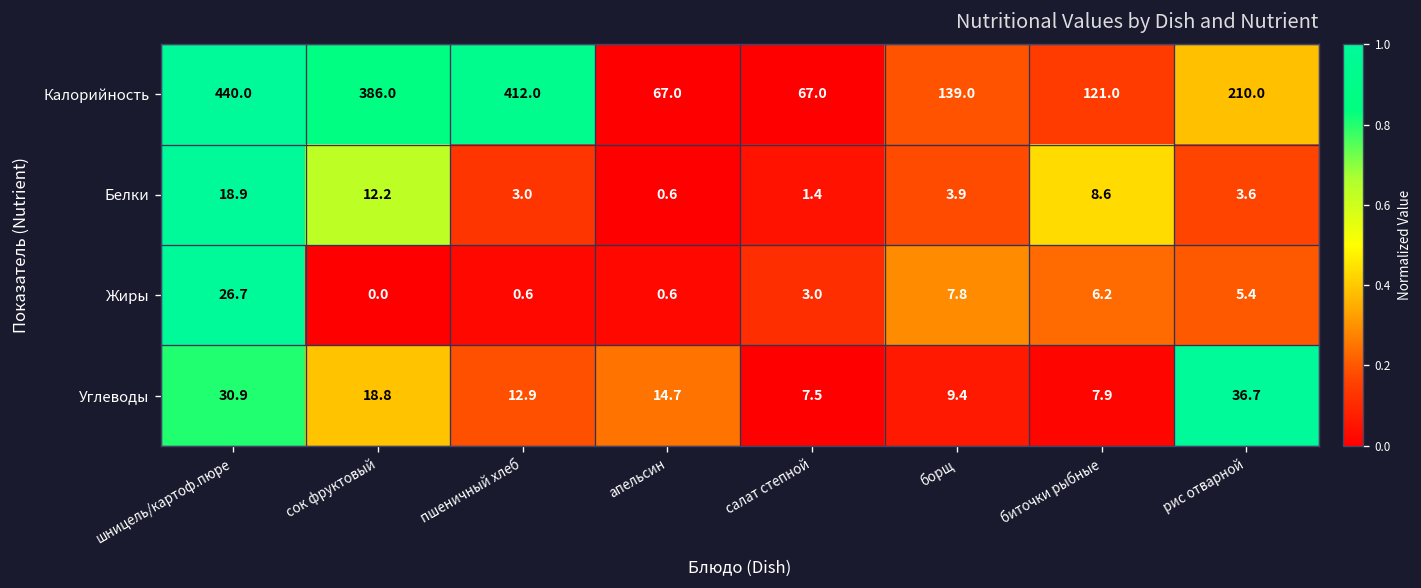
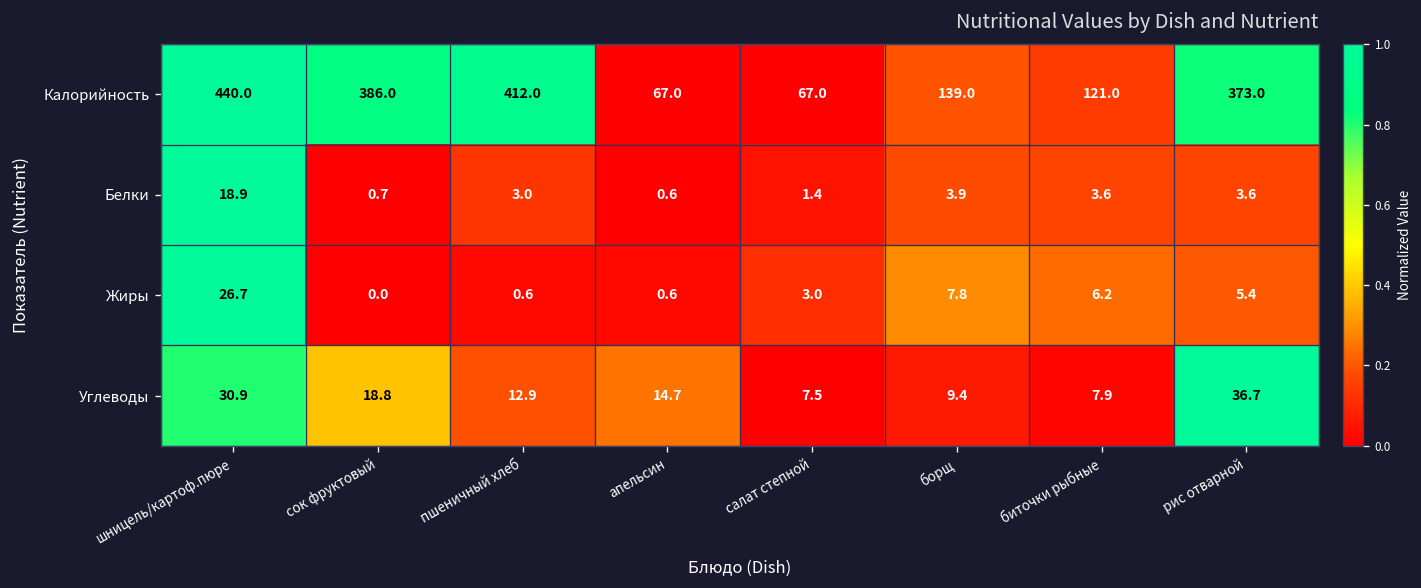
  {
    "Калорийность": {
      "шницель/картоф.пюре": 440.0,
      "сок фруктовый": 386.0,
      "пшеничный хлеб": 412.0,
      "апельсин": 67.0,
      "салат степной": 67.0,
      "борщ": 139.0,
      "биточки рыбные": 121.0,
-     "рис отварной": 210.0
+     "рис отварной": 373.0
    },
    "Белки": {
      "шницель/картоф.пюре": 18.9,
-     "сок фруктовый": 12.2,
+     "сок фруктовый": 0.7,
      "пшеничный хлеб": 3.0,
      "апельсин": 0.6,
      "салат степной": 1.4,
      "борщ": 3.9,
-     "биточки рыбные": 8.6,
+     "биточки рыбные": 3.6,
      "рис отварной": 3.6
    },
    "Жиры": {
      "шницель/картоф.пюре": 26.7,
      "сок фруктовый": 0.0,
      "пшеничный хлеб": 0.6,
      "апельсин": 0.6,
      "салат степной": 3.0,
      "борщ": 7.8,
      "биточки рыбные": 6.2,
      "рис отварной": 5.4
    },
    "Углеводы": {
      "шницель/картоф.пюре": 30.9,
      "сок фруктовый": 18.8,
      "пшеничный хлеб": 12.9,
      "апельсин": 14.7,
      "салат степной": 7.5,
      "борщ": 9.4,
      "биточки рыбные": 7.9,
      "рис отварной": 36.7
    }
  }
